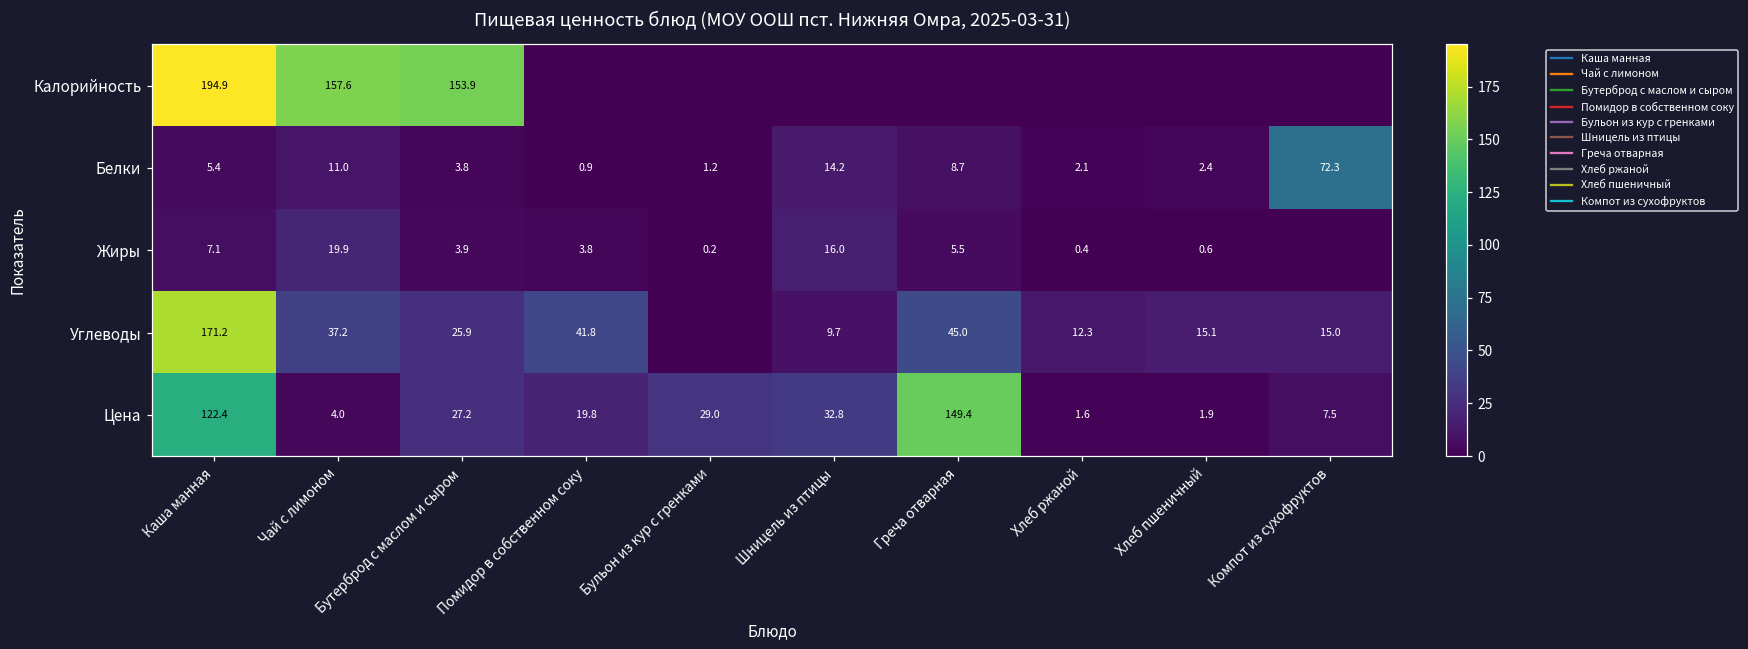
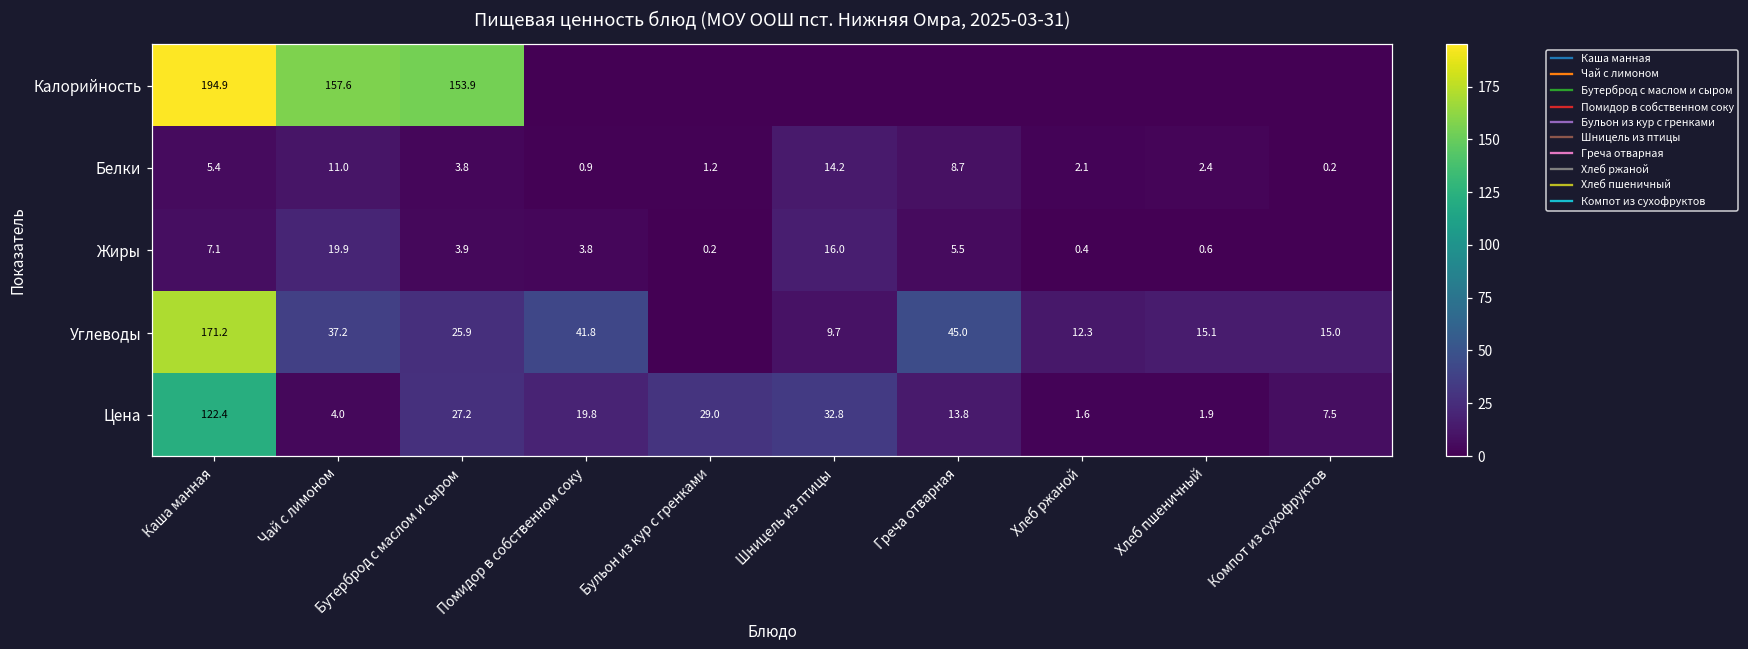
  {
    "Калорийность": {
      "Каша манная": 194.9,
      "Чай с лимоном": 157.6,
      "Бутерброд с маслом и сыром": 153.9
    },
    "Белки": {
      "Каша манная": 5.4,
      "Чай с лимоном": 11.0,
      "Бутерброд с маслом и сыром": 3.8,
      "Помидор в собственном соку": 0.9,
      "Бульон из кур с гренками": 1.2,
      "Шницель из птицы": 14.2,
      "Греча отварная": 8.7,
      "Хлеб ржаной": 2.1,
      "Хлеб пшеничный": 2.4,
-     "Компот из сухофруктов": 72.3
+     "Компот из сухофруктов": 0.2
    },
    "Жиры": {
      "Каша манная": 7.1,
      "Чай с лимоном": 19.9,
      "Бутерброд с маслом и сыром": 3.9,
      "Помидор в собственном соку": 3.8,
      "Бульон из кур с гренками": 0.2,
      "Шницель из птицы": 16.0,
      "Греча отварная": 5.5,
      "Хлеб ржаной": 0.4,
      "Хлеб пшеничный": 0.6
    },
    "Углеводы": {
      "Каша манная": 171.2,
      "Чай с лимоном": 37.2,
      "Бутерброд с маслом и сыром": 25.9,
      "Помидор в собственном соку": 41.8,
      "Шницель из птицы": 9.7,
      "Греча отварная": 45.0,
      "Хлеб ржаной": 12.3,
      "Хлеб пшеничный": 15.1,
      "Компот из сухофруктов": 15.0
    },
    "Цена": {
      "Каша манная": 122.4,
      "Чай с лимоном": 4.0,
      "Бутерброд с маслом и сыром": 27.2,
      "Помидор в собственном соку": 19.8,
      "Бульон из кур с гренками": 29.0,
      "Шницель из птицы": 32.8,
-     "Греча отварная": 149.4,
+     "Греча отварная": 13.8,
      "Хлеб ржаной": 1.6,
      "Хлеб пшеничный": 1.9,
      "Компот из сухофруктов": 7.5
    }
  }
